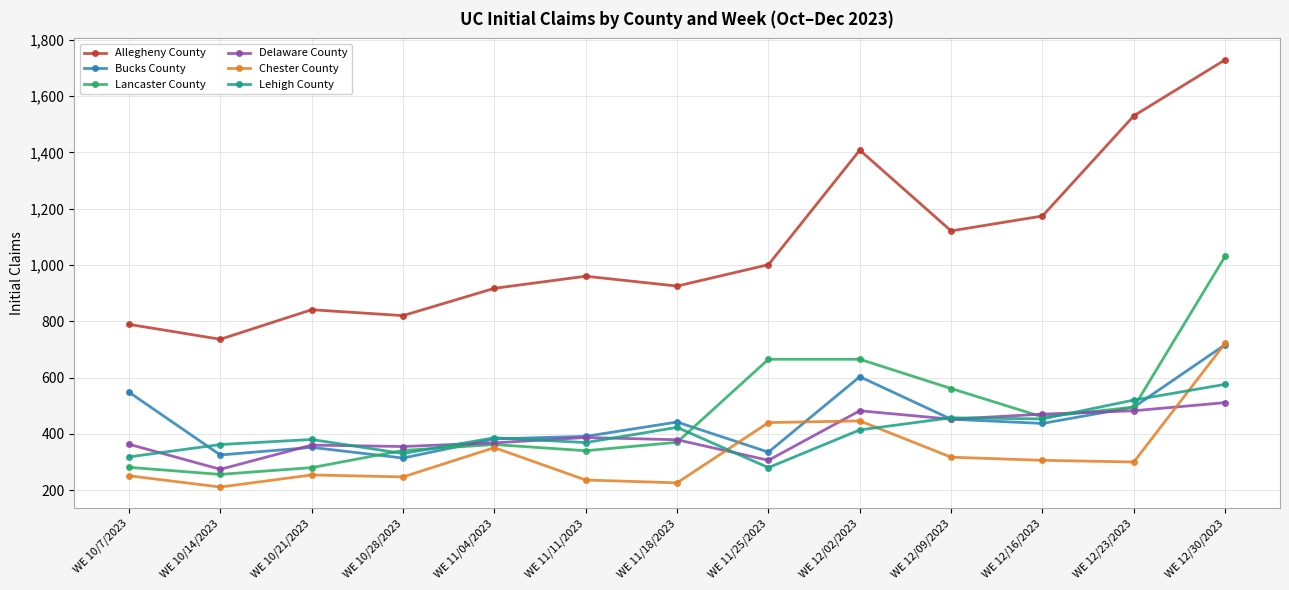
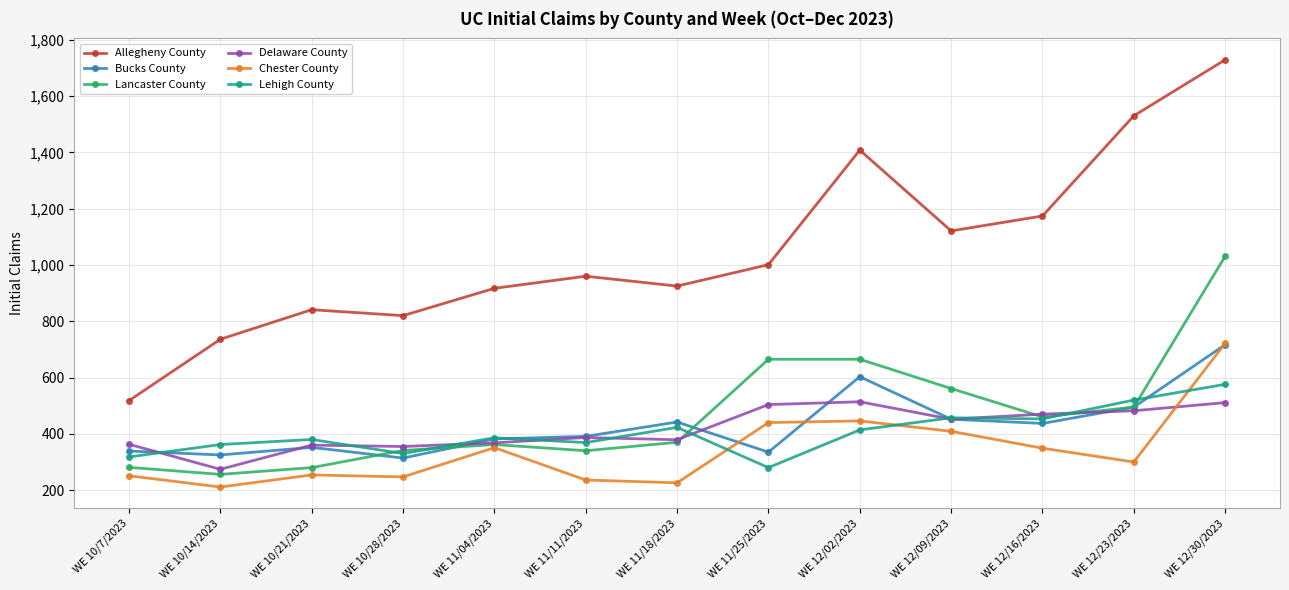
  {
    "Allegheny County": {
-     "WE 10/7/2023": "790",
+     "WE 10/7/2023": "520",
      "WE 10/14/2023": "740",
      "WE 10/21/2023": "840",
      "WE 10/28/2023": "820",
      "WE 11/04/2023": "920",
      "WE 11/11/2023": "960",
      "WE 11/18/2023": "930",
      "WE 11/25/2023": "1,000",
      "WE 12/02/2023": "1,410",
      "WE 12/09/2023": "1,120",
      "WE 12/16/2023": "1,170",
      "WE 12/23/2023": "1,530",
      "WE 12/30/2023": "1,730"
    },
    "Bucks County": {
-     "WE 10/7/2023": "550",
+     "WE 10/7/2023": "340",
      "WE 10/14/2023": "330",
      "WE 10/28/2023": "310",
      "WE 11/18/2023": "440",
      "WE 11/25/2023": "340",
      "WE 12/02/2023": "600",
      "WE 12/16/2023": "440"
    },
    "Delaware County": {
      "WE 10/7/2023": "360",
      "WE 10/14/2023": "270",
      "WE 10/28/2023": "360",
-     "WE 11/25/2023": "310",
-     "WE 12/02/2023": "480",
+     "WE 11/25/2023": "500",
+     "WE 12/02/2023": "510",
      "WE 12/16/2023": "470",
      "WE 12/23/2023": "480",
      "WE 12/30/2023": "510"
    },
    "Chester County": {
      "WE 10/7/2023": "250",
      "WE 10/14/2023": "210",
      "WE 10/21/2023": "250",
      "WE 10/28/2023": "250",
      "WE 11/04/2023": "350",
      "WE 11/11/2023": "240",
      "WE 11/18/2023": "230",
      "WE 11/25/2023": "440",
      "WE 12/02/2023": "450",
-     "WE 12/09/2023": "320",
-     "WE 12/16/2023": "310",
+     "WE 12/09/2023": "410",
+     "WE 12/16/2023": "350",
      "WE 12/23/2023": "300"
    }
  }
